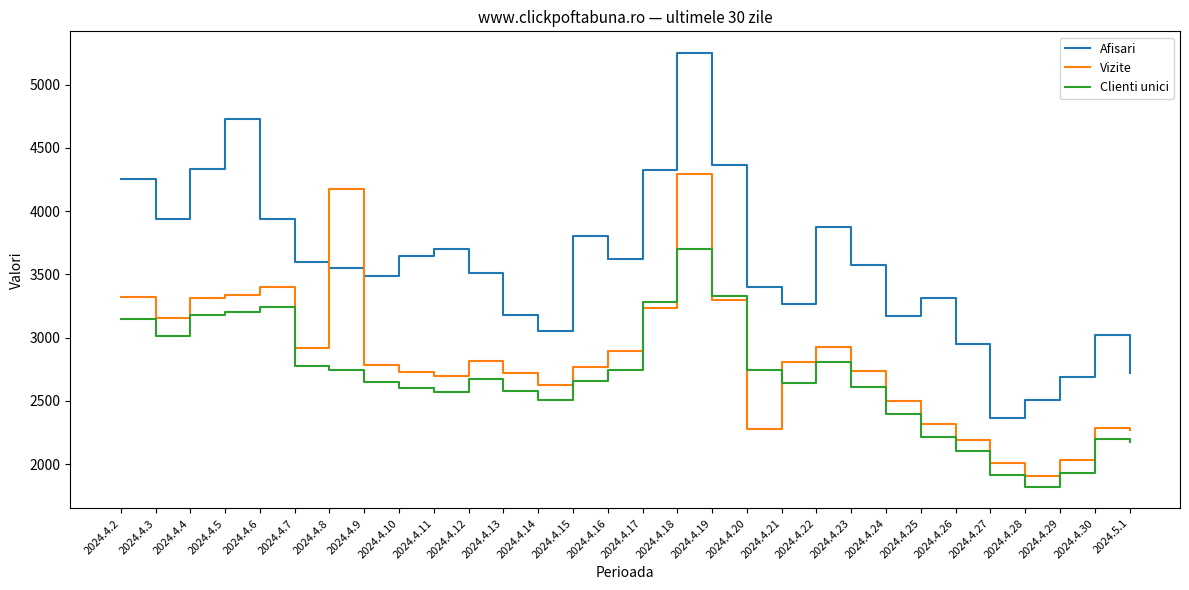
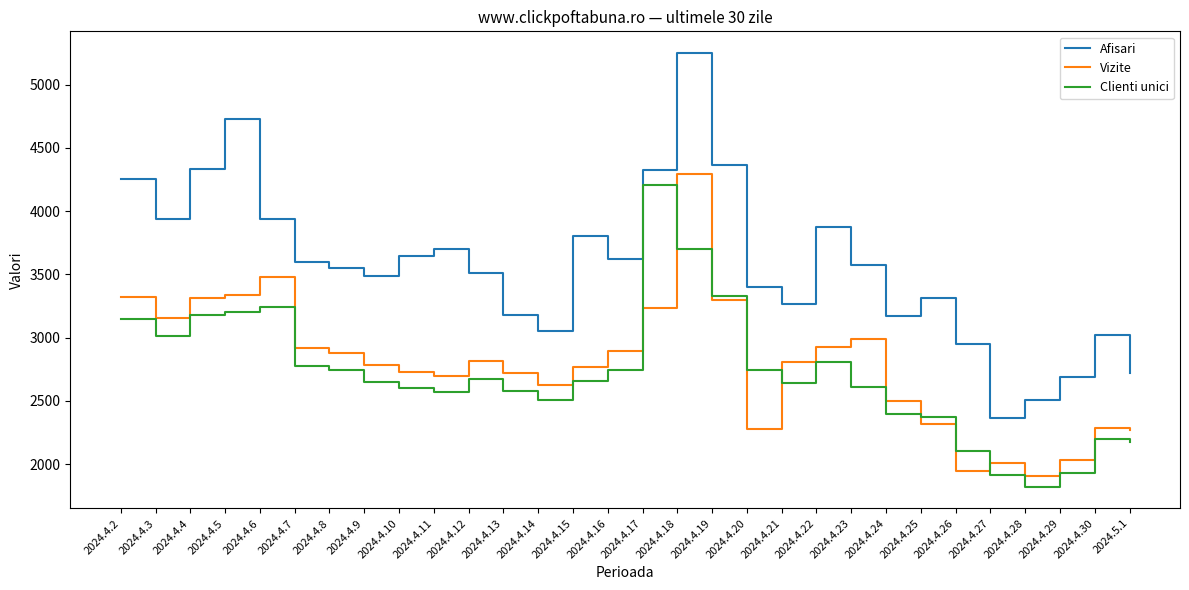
  {
    "Afisari": {
      "2024.4.2": 4250,
      "2024.4.3": 3940,
      "2024.4.4": 4340,
      "2024.4.5": 4730,
      "2024.4.6": 3940,
      "2024.4.7": 3590,
      "2024.4.8": 3550,
      "2024.4.9": 3490,
      "2024.4.10": 3650,
      "2024.4.11": 3700,
      "2024.4.12": 3510,
      "2024.4.13": 3180,
      "2024.4.14": 3060,
      "2024.4.15": 3810,
      "2024.4.16": 3620,
      "2024.4.17": 4330,
      "2024.4.18": 5250,
      "2024.4.19": 4360,
      "2024.4.20": 3400,
      "2024.4.21": 3260,
      "2024.4.22": 3870,
      "2024.4.23": 3570,
      "2024.4.24": 3170,
      "2024.4.25": 3320,
      "2024.4.26": 2950,
      "2024.4.27": 2370,
      "2024.4.28": 2510,
      "2024.4.29": 2690,
      "2024.4.30": 3020,
      "2024.5.1": 2720
    },
    "Vizite": {
      "2024.4.2": 3320,
      "2024.4.3": 3150,
      "2024.4.4": 3320,
      "2024.4.5": 3340,
-     "2024.4.6": 3400,
+     "2024.4.6": 3480,
      "2024.4.7": 2920,
-     "2024.4.8": 4180,
+     "2024.4.8": 2880,
      "2024.4.9": 2780,
      "2024.4.10": 2730,
      "2024.4.11": 2700,
      "2024.4.12": 2820,
      "2024.4.13": 2720,
      "2024.4.14": 2630,
      "2024.4.15": 2770,
      "2024.4.16": 2900,
      "2024.4.17": 3240,
      "2024.4.18": 4290,
      "2024.4.19": 3290,
      "2024.4.20": 2280,
      "2024.4.21": 2810,
      "2024.4.22": 2930,
-     "2024.4.23": 2740,
+     "2024.4.23": 2990,
      "2024.4.24": 2500,
      "2024.4.25": 2320,
-     "2024.4.26": 2190,
+     "2024.4.26": 1940,
      "2024.4.27": 2010,
      "2024.4.28": 1910,
      "2024.4.29": 2030,
      "2024.4.30": 2290,
      "2024.5.1": 2270
    },
    "Clienti unici": {
      "2024.4.2": 3150,
      "2024.4.3": 3020,
      "2024.4.4": 3180,
      "2024.4.5": 3200,
      "2024.4.6": 3240,
      "2024.4.7": 2770,
      "2024.4.8": 2740,
      "2024.4.9": 2650,
      "2024.4.10": 2600,
      "2024.4.11": 2570,
      "2024.4.12": 2670,
      "2024.4.13": 2580,
      "2024.4.14": 2510,
      "2024.4.15": 2660,
      "2024.4.16": 2740,
-     "2024.4.17": 3280,
+     "2024.4.17": 4210,
      "2024.4.18": 3700,
      "2024.4.19": 3330,
      "2024.4.20": 2750,
      "2024.4.21": 2640,
      "2024.4.22": 2800,
      "2024.4.23": 2610,
      "2024.4.24": 2390,
-     "2024.4.25": 2220,
+     "2024.4.25": 2380,
      "2024.4.26": 2100,
      "2024.4.27": 1920,
      "2024.4.28": 1820,
      "2024.4.29": 1930,
      "2024.4.30": 2200,
      "2024.5.1": 2170
    }
  }
